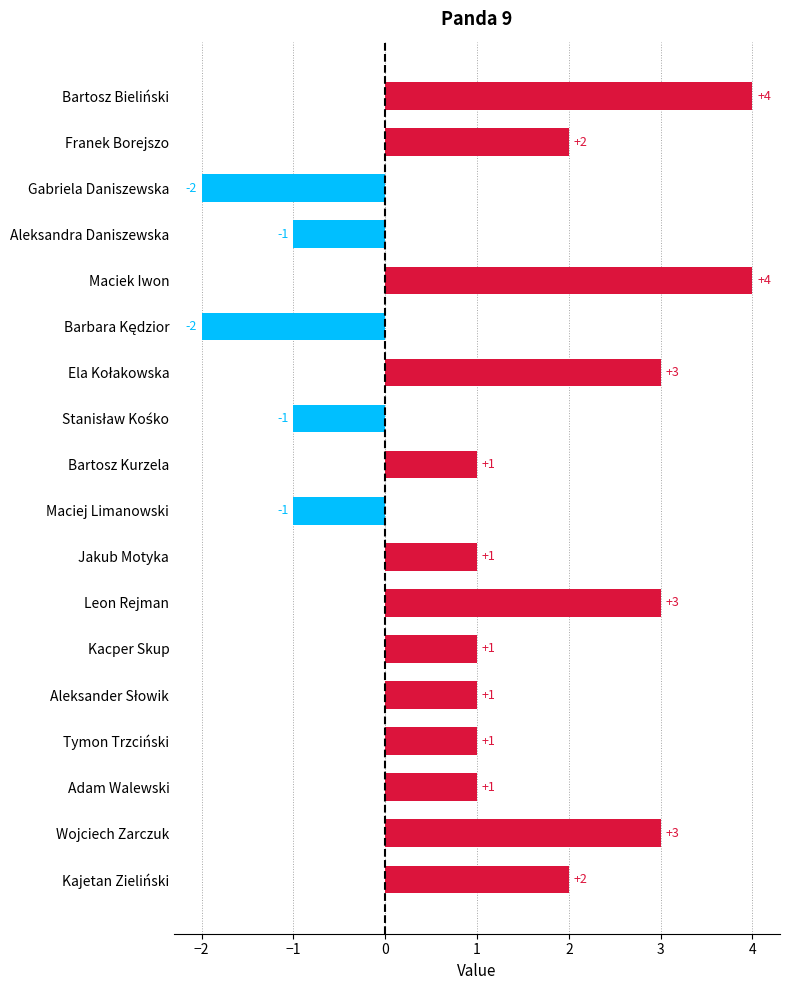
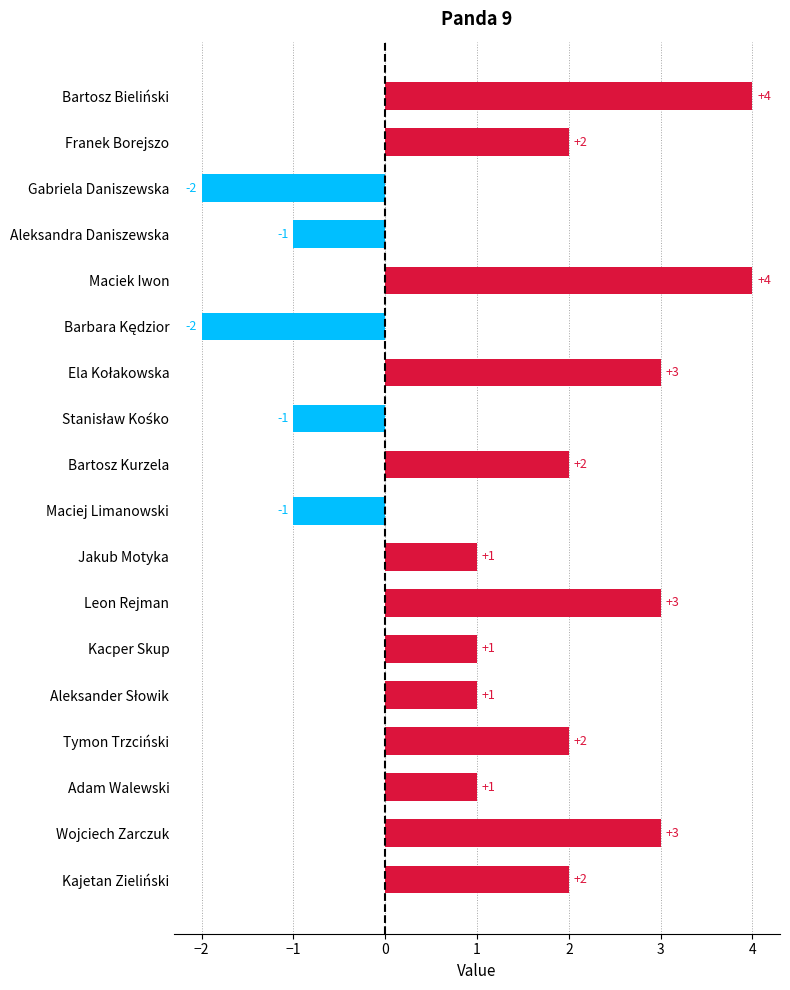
  {
    "Bartosz Bieliński": "+4",
    "Franek Borejszo": "+2",
    "Gabriela Daniszewska": "-2",
    "Aleksandra Daniszewska": "-1",
    "Maciek Iwon": "+4",
    "Barbara Kędzior": "-2",
    "Ela Kołakowska": "+3",
    "Stanisław Kośko": "-1",
-   "Bartosz Kurzela": "+1",
+   "Bartosz Kurzela": "+2",
    "Maciej Limanowski": "-1",
    "Jakub Motyka": "+1",
    "Leon Rejman": "+3",
    "Kacper Skup": "+1",
    "Aleksander Słowik": "+1",
-   "Tymon Trzciński": "+1",
+   "Tymon Trzciński": "+2",
    "Adam Walewski": "+1",
    "Wojciech Zarczuk": "+3",
    "Kajetan Zieliński": "+2"
  }
